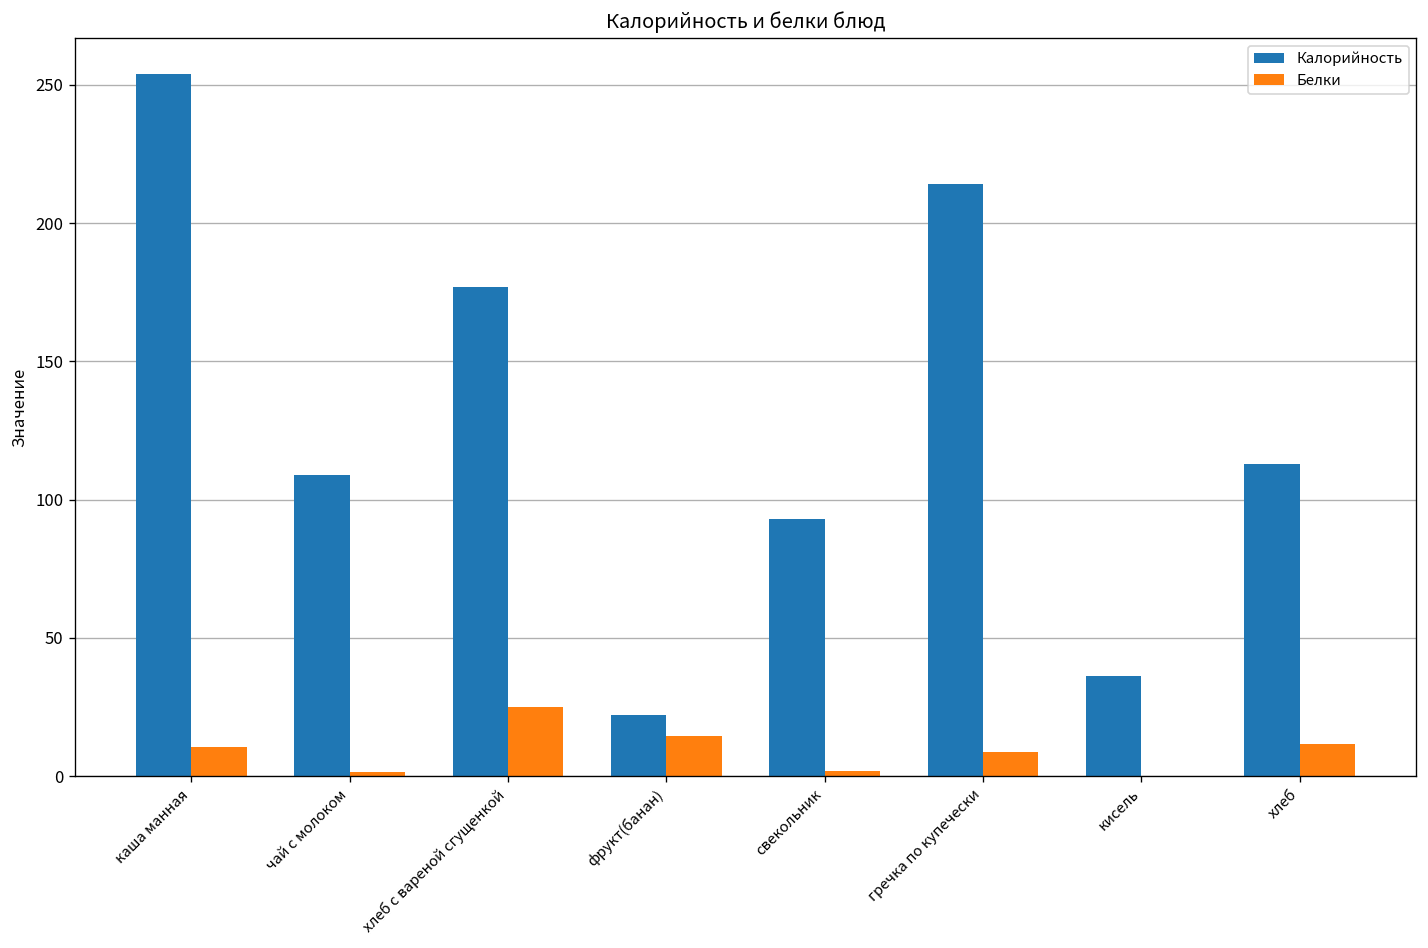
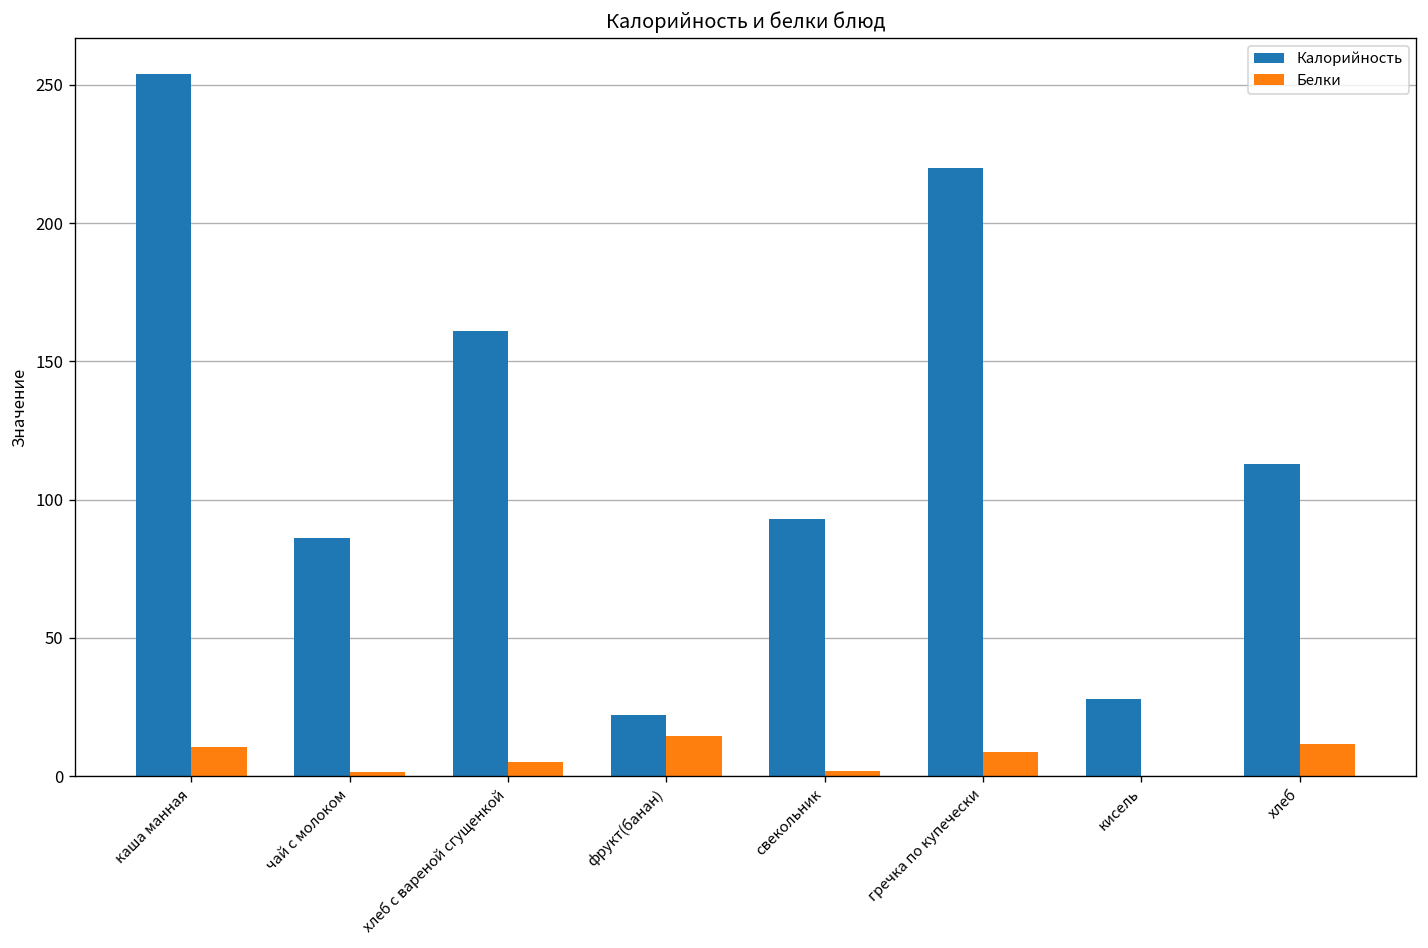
  {
    "Калорийность": {
      "каша манная": 254,
-     "чай с молоком": 109,
-     "хлеб с вареной сгущенкой": 177,
+     "чай с молоком": 86,
+     "хлеб с вареной сгущенкой": 161,
      "фрукт(банан)": 22,
      "свекольник": 93,
-     "гречка по купечески": 214,
-     "кисель": 36,
+     "гречка по купечески": 220,
+     "кисель": 28,
      "хлеб": 113
    },
    "Белки": {
      "каша манная": 11,
      "чай с молоком": 1,
-     "хлеб с вареной сгущенкой": 25,
+     "хлеб с вареной сгущенкой": 5,
      "фрукт(банан)": 15,
      "свекольник": 2,
      "гречка по купечески": 9,
      "кисель": 0,
      "хлеб": 12
    }
  }
